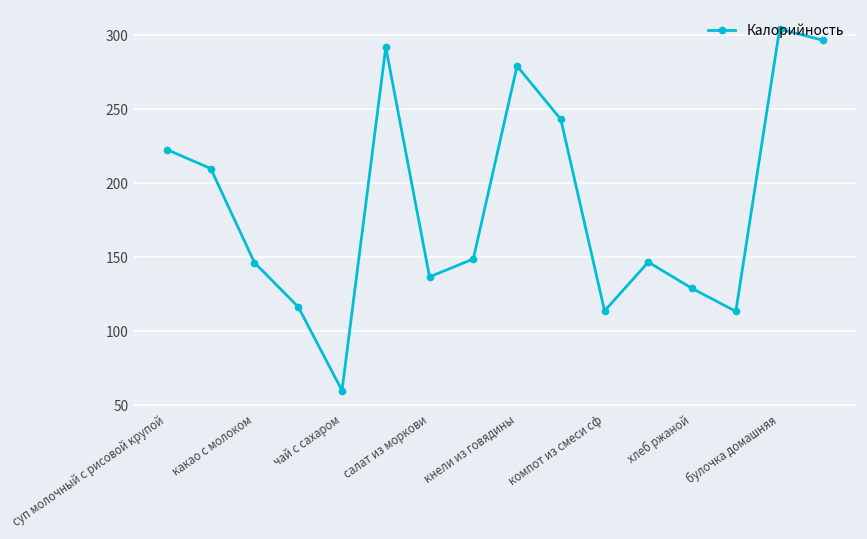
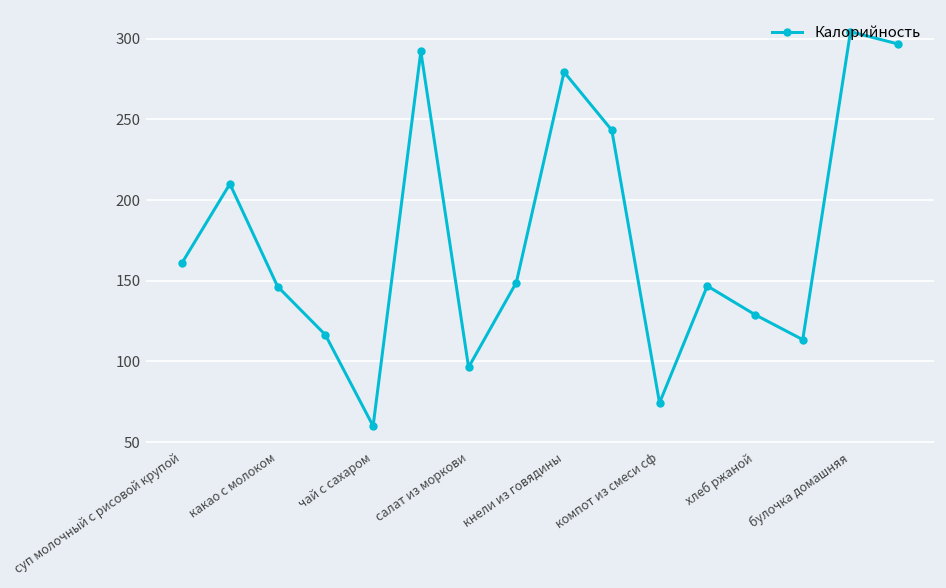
  {
-   "суп молочный с рисовой крупой": 223,
+   "суп молочный с рисовой крупой": 161,
    "какао с молоком": 146,
    "чай с сахаром": 60,
-   "салат из моркови": 137,
+   "салат из моркови": 96,
    "кнели из говядины": 279,
-   "компот из смеси сф": 114,
+   "компот из смеси сф": 74,
    "хлеб ржаной": 129,
    "булочка домашняя": 304
  }
